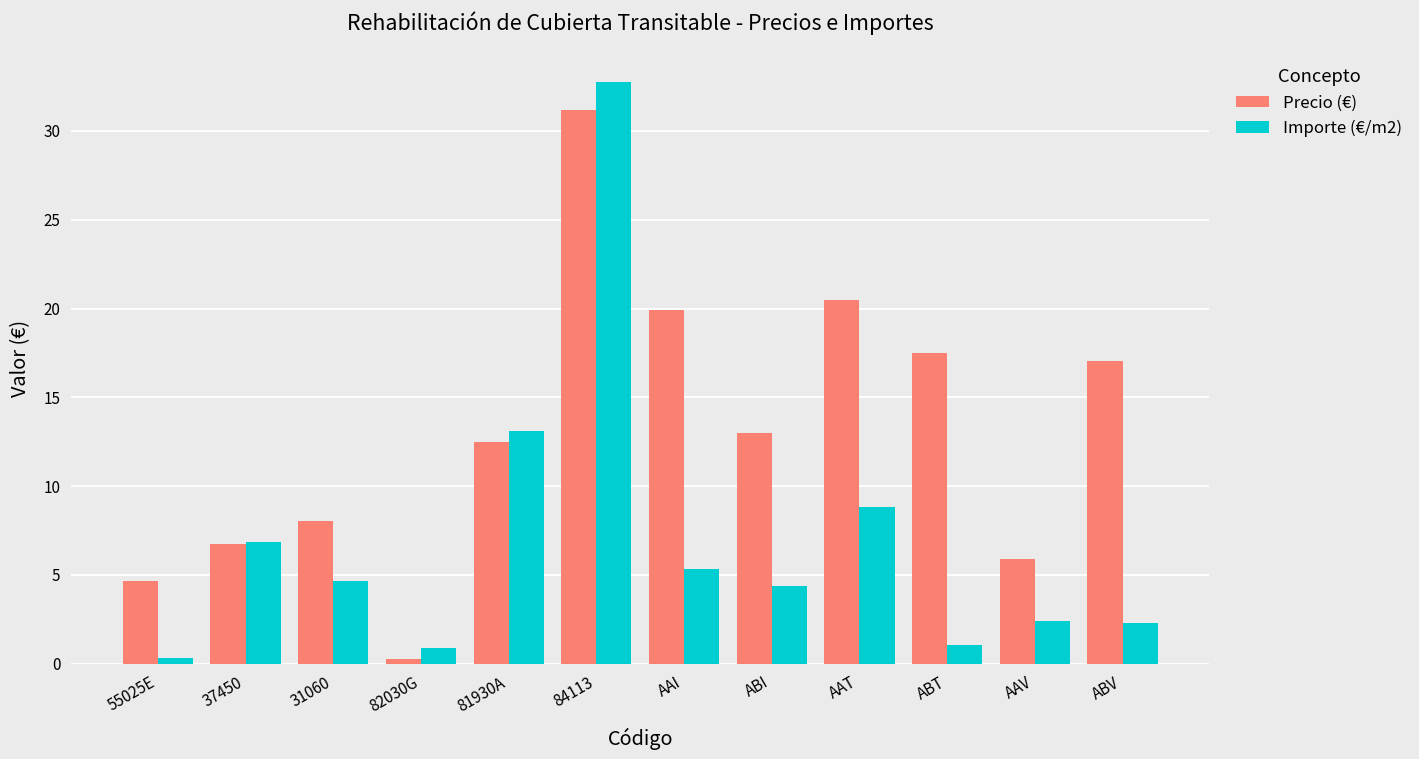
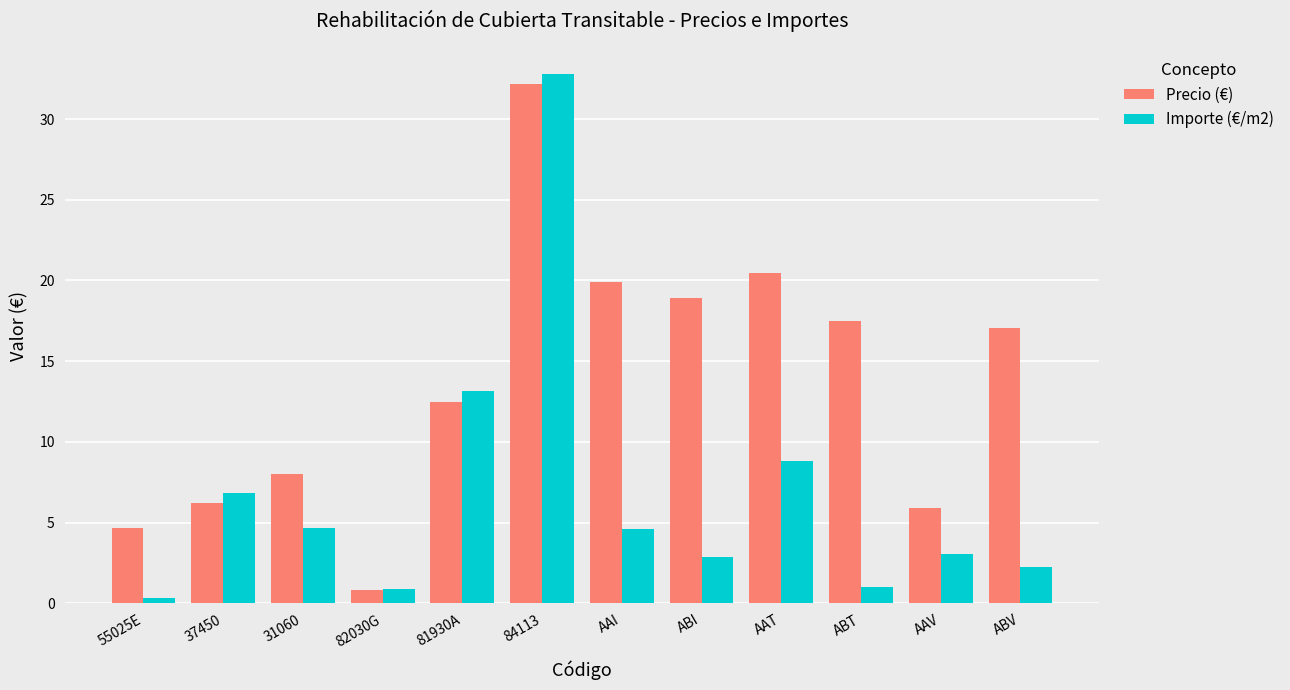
  {
    "Precio (€)": {
      "55025E": 4.7,
-     "37450": 6.8,
+     "37450": 6.2,
      "31060": 8.0,
-     "82030G": 0.3,
+     "82030G": 0.8,
      "81930A": 12.5,
-     "84113": 31.2,
+     "84113": 32.2,
      "AAI": 19.9,
-     "ABI": 13.0,
+     "ABI": 18.9,
      "AAT": 20.5,
      "ABT": 17.5,
      "AAV": 5.9,
      "ABV": 17.1
    },
    "Importe (€/m2)": {
      "55025E": 0.3,
      "37450": 6.9,
      "31060": 4.6,
      "82030G": 0.9,
      "81930A": 13.1,
      "84113": 32.8,
-     "AAI": 5.3,
-     "ABI": 4.4,
+     "AAI": 4.6,
+     "ABI": 2.8,
      "AAT": 8.8,
      "ABT": 1.0,
-     "AAV": 2.4,
+     "AAV": 3.1,
      "ABV": 2.3
    }
  }
